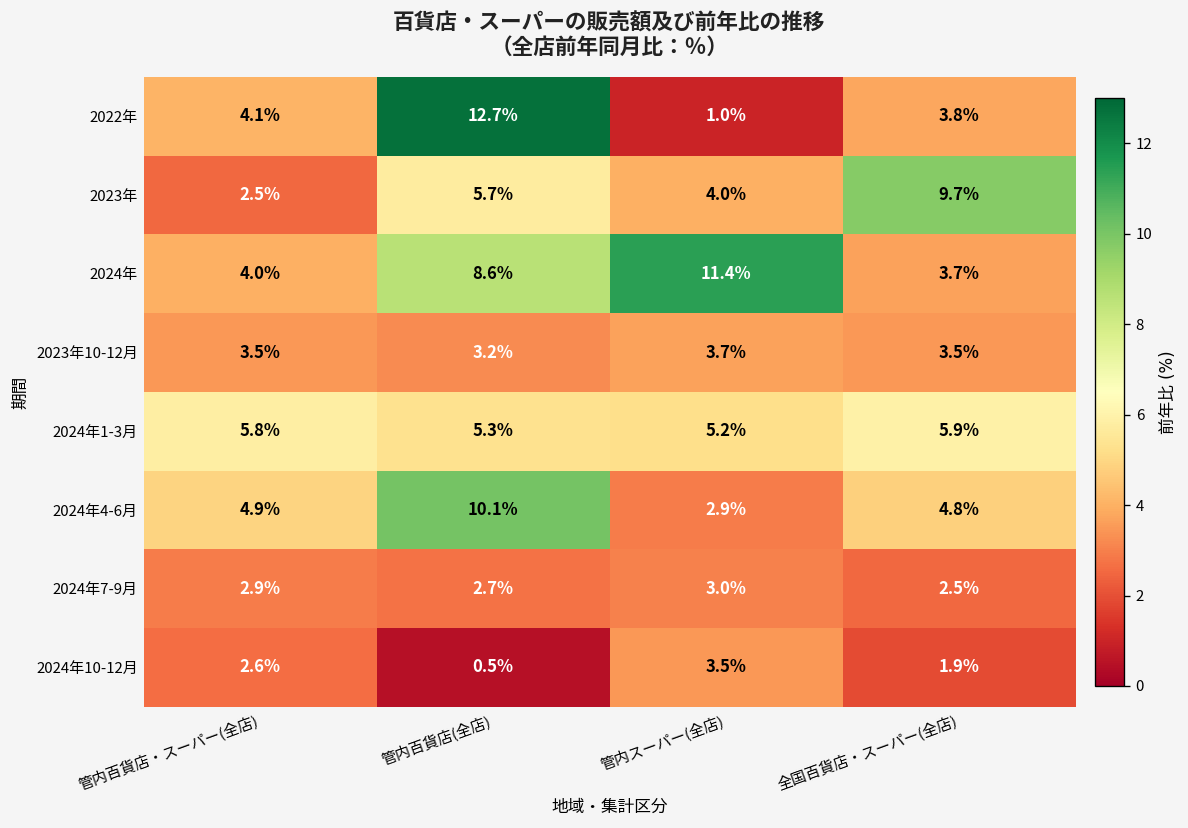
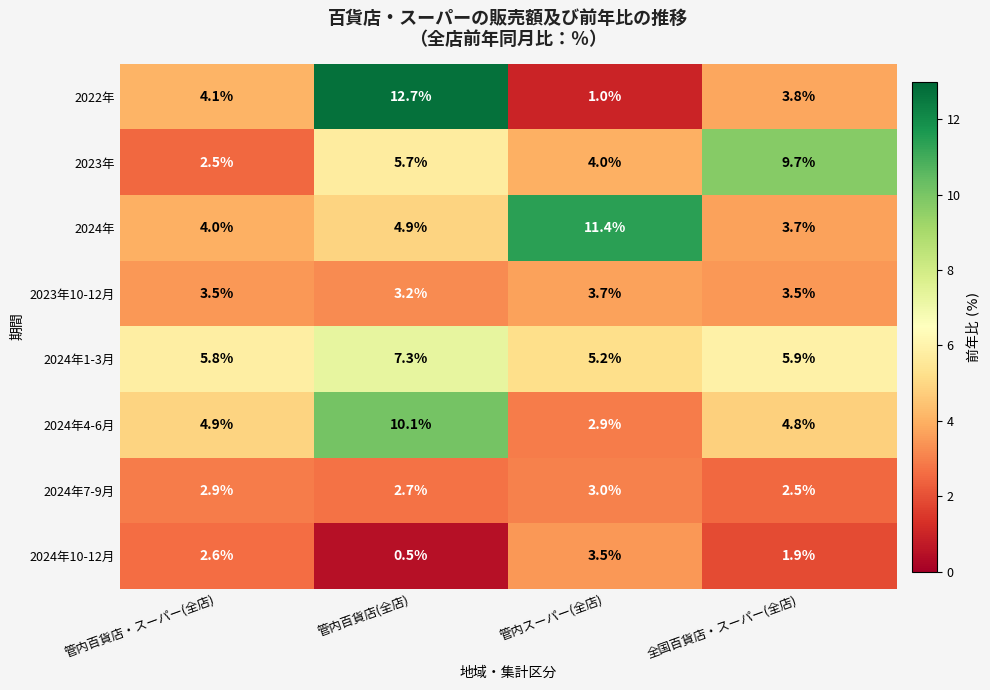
  {
    "2022年": {
      "管内百貨店・スーパー(全店)": "4.1%",
      "管内百貨店(全店)": "12.7%",
      "管内スーパー(全店)": "1.0%",
      "全国百貨店・スーパー(全店)": "3.8%"
    },
    "2023年": {
      "管内百貨店・スーパー(全店)": "2.5%",
      "管内百貨店(全店)": "5.7%",
      "管内スーパー(全店)": "4.0%",
      "全国百貨店・スーパー(全店)": "9.7%"
    },
    "2024年": {
      "管内百貨店・スーパー(全店)": "4.0%",
-     "管内百貨店(全店)": "8.6%",
+     "管内百貨店(全店)": "4.9%",
      "管内スーパー(全店)": "11.4%",
      "全国百貨店・スーパー(全店)": "3.7%"
    },
    "2023年10-12月": {
      "管内百貨店・スーパー(全店)": "3.5%",
      "管内百貨店(全店)": "3.2%",
      "管内スーパー(全店)": "3.7%",
      "全国百貨店・スーパー(全店)": "3.5%"
    },
    "2024年1-3月": {
      "管内百貨店・スーパー(全店)": "5.8%",
-     "管内百貨店(全店)": "5.3%",
+     "管内百貨店(全店)": "7.3%",
      "管内スーパー(全店)": "5.2%",
      "全国百貨店・スーパー(全店)": "5.9%"
    },
    "2024年4-6月": {
      "管内百貨店・スーパー(全店)": "4.9%",
      "管内百貨店(全店)": "10.1%",
      "管内スーパー(全店)": "2.9%",
      "全国百貨店・スーパー(全店)": "4.8%"
    },
    "2024年7-9月": {
      "管内百貨店・スーパー(全店)": "2.9%",
      "管内百貨店(全店)": "2.7%",
      "管内スーパー(全店)": "3.0%",
      "全国百貨店・スーパー(全店)": "2.5%"
    },
    "2024年10-12月": {
      "管内百貨店・スーパー(全店)": "2.6%",
      "管内百貨店(全店)": "0.5%",
      "管内スーパー(全店)": "3.5%",
      "全国百貨店・スーパー(全店)": "1.9%"
    }
  }
